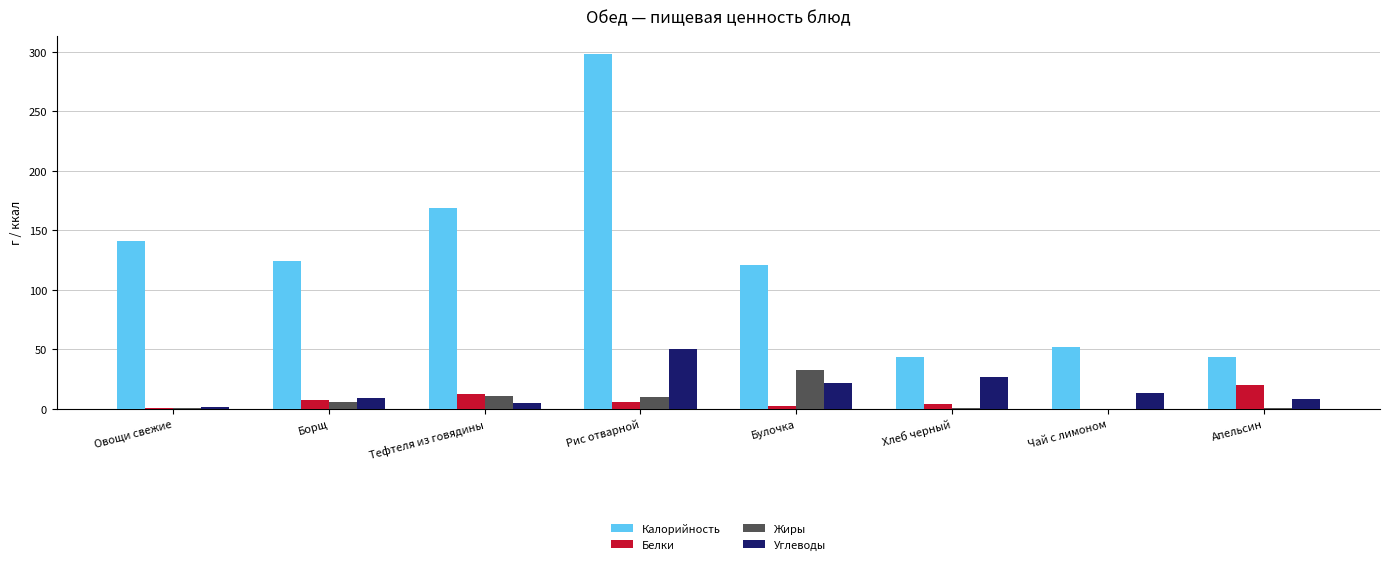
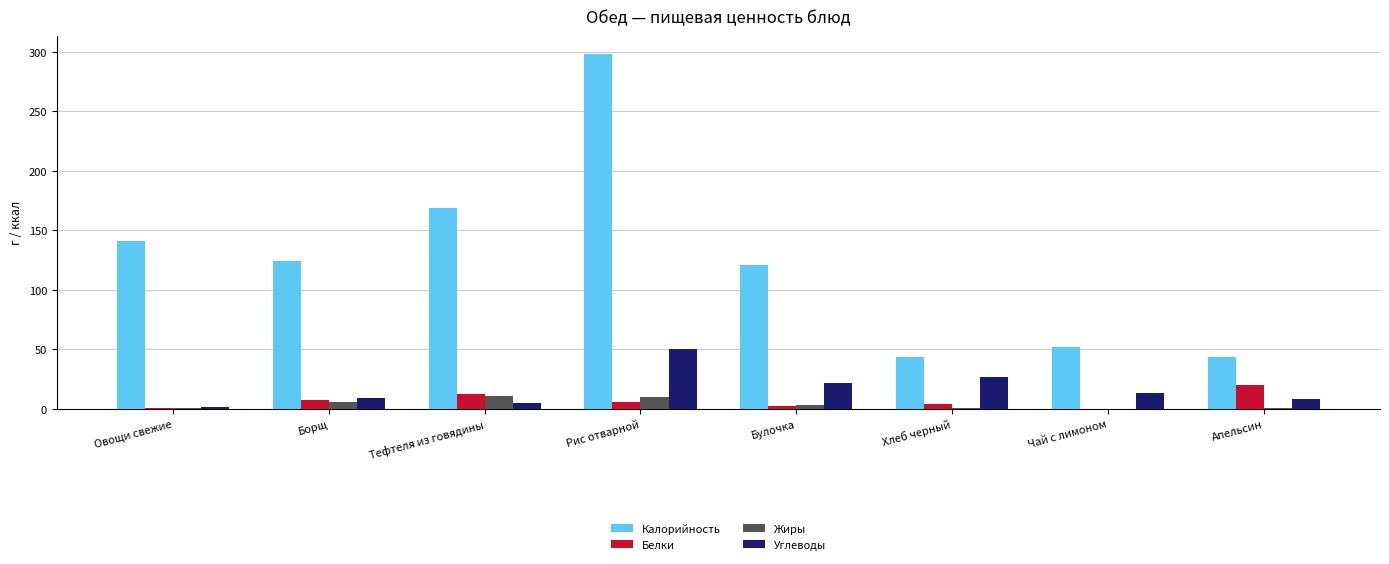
  {
    "Калорийность": {
      "Овощи свежие": 141,
      "Борщ": 124,
      "Тефтеля из говядины": 169,
      "Рис отварной": 298,
      "Булочка": 121,
      "Хлеб черный": 44,
      "Чай с лимоном": 52,
      "Апельсин": 43
    },
    "Белки": {
      "Борщ": 7,
      "Тефтеля из говядины": 13,
      "Рис отварной": 6,
      "Хлеб черный": 4,
      "Чай с лимоном": 0,
      "Апельсин": 20
    },
    "Жиры": {
      "Борщ": 6,
      "Тефтеля из говядины": 11,
      "Рис отварной": 10,
-     "Булочка": 33,
+     "Булочка": 3,
      "Чай с лимоном": 0
    },
    "Углеводы": {
      "Борщ": 9,
      "Тефтеля из говядины": 5,
      "Рис отварной": 50,
      "Булочка": 22,
      "Хлеб черный": 27,
      "Чай с лимоном": 13,
      "Апельсин": 8
    }
  }
